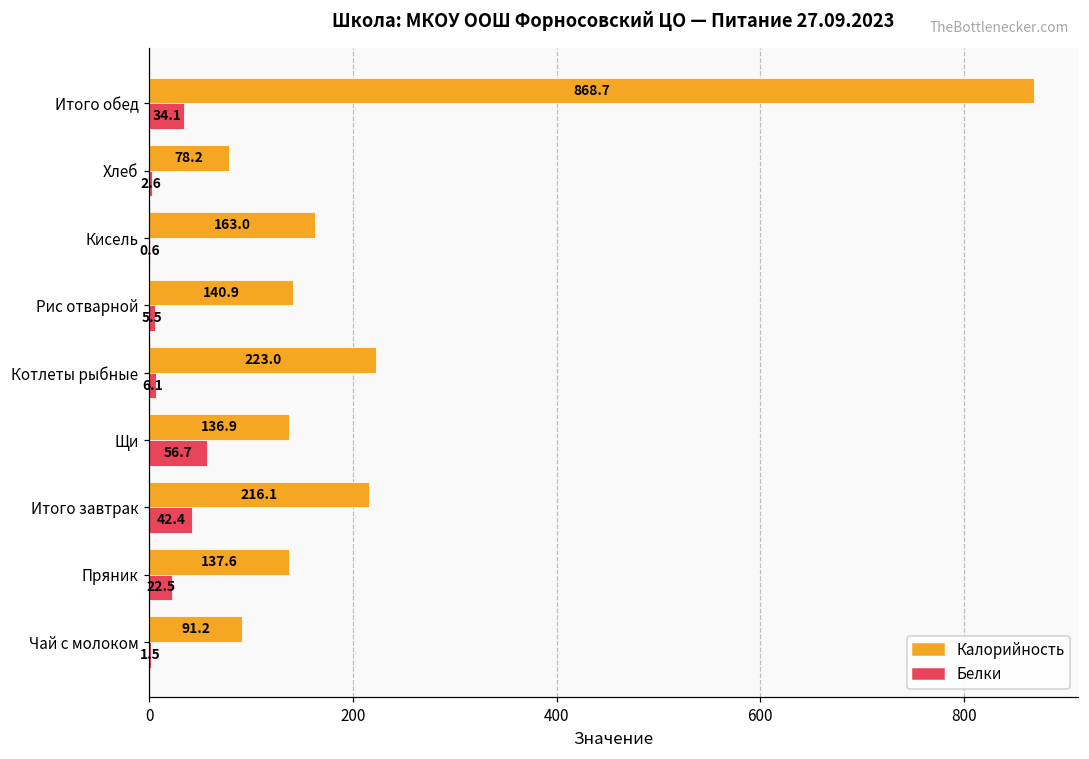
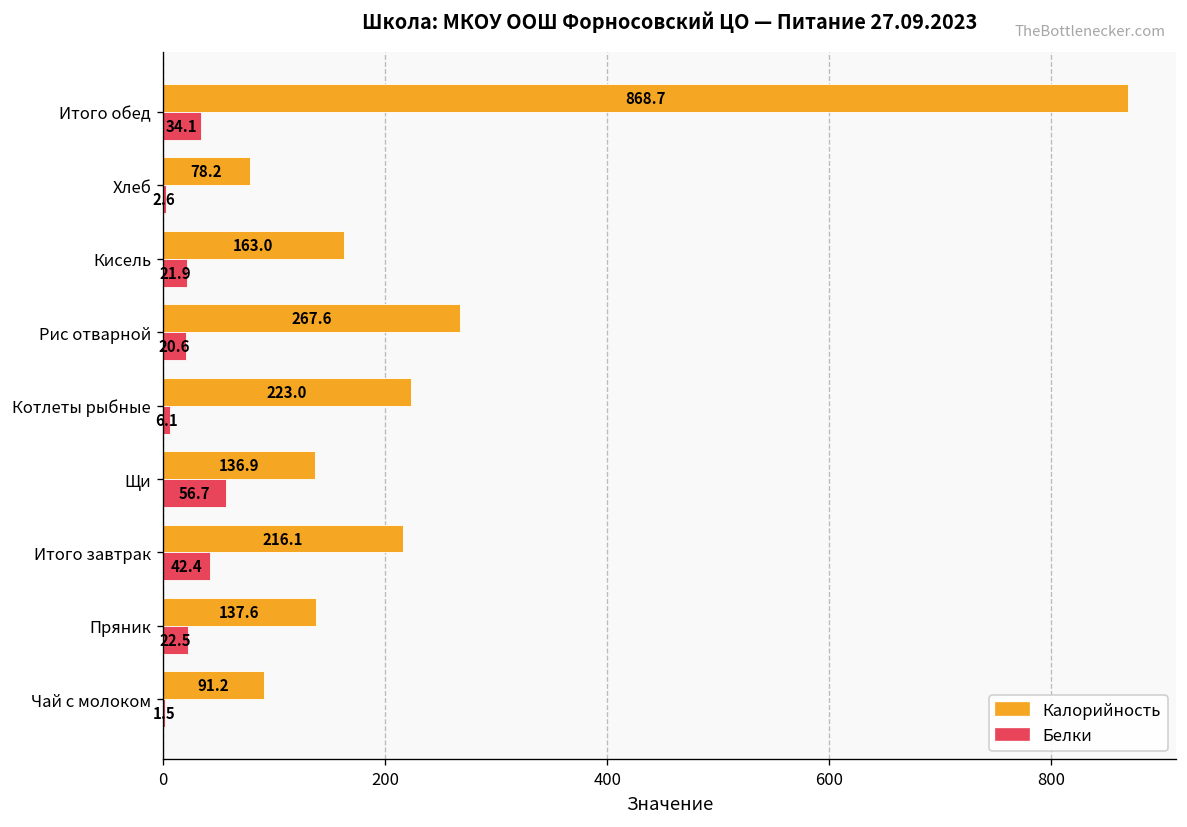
  {
    "Калорийность": {
      "Итого обед": 868.7,
      "Хлеб": 78.2,
      "Кисель": 163.0,
-     "Рис отварной": 140.9,
+     "Рис отварной": 267.6,
      "Котлеты рыбные": 223.0,
      "Щи": 136.9,
      "Итого завтрак": 216.1,
      "Пряник": 137.6,
      "Чай с молоком": 91.2
    },
    "Белки": {
      "Итого обед": 34.1,
      "Хлеб": 2.6,
-     "Кисель": 0.6,
-     "Рис отварной": 5.5,
+     "Кисель": 21.9,
+     "Рис отварной": 20.6,
      "Котлеты рыбные": 6.1,
      "Щи": 56.7,
      "Итого завтрак": 42.4,
      "Пряник": 22.5,
      "Чай с молоком": 1.5
    }
  }
